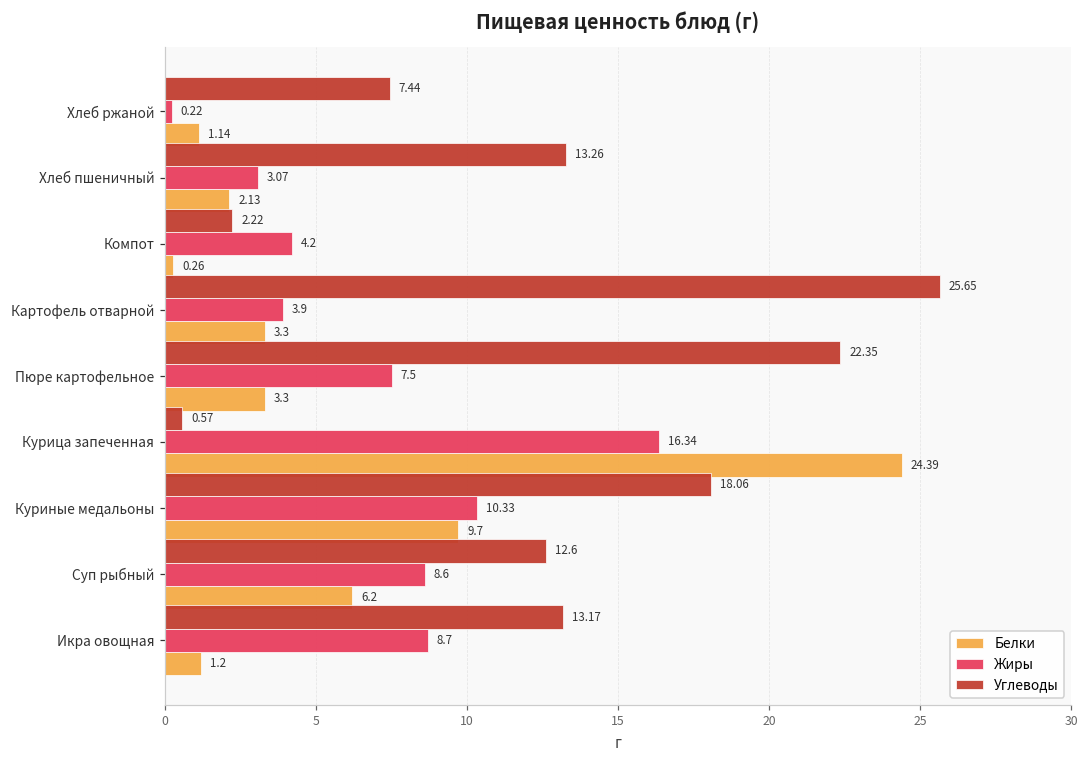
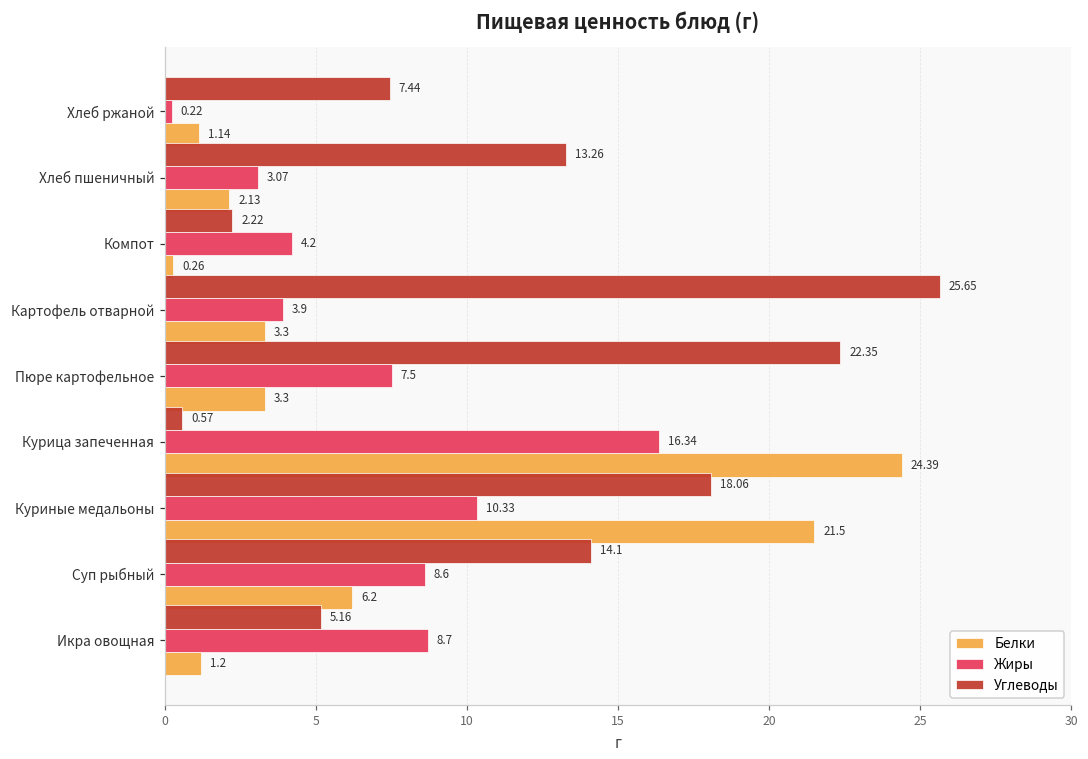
  {
    "Белки": {
      "Хлеб ржаной": 1.14,
      "Хлеб пшеничный": 2.13,
      "Компот": 0.26,
      "Картофель отварной": 3.3,
      "Пюре картофельное": 3.3,
      "Курица запеченная": 24.39,
-     "Куриные медальоны": 9.7,
+     "Куриные медальоны": 21.5,
      "Суп рыбный": 6.2,
      "Икра овощная": 1.2
    },
    "Жиры": {
      "Хлеб ржаной": 0.22,
      "Хлеб пшеничный": 3.07,
      "Компот": 4.2,
      "Картофель отварной": 3.9,
      "Пюре картофельное": 7.5,
      "Курица запеченная": 16.34,
      "Куриные медальоны": 10.33,
      "Суп рыбный": 8.6,
      "Икра овощная": 8.7
    },
    "Углеводы": {
      "Хлеб ржаной": 7.44,
      "Хлеб пшеничный": 13.26,
      "Компот": 2.22,
      "Картофель отварной": 25.65,
      "Пюре картофельное": 22.35,
      "Курица запеченная": 0.57,
      "Куриные медальоны": 18.06,
-     "Суп рыбный": 12.6,
-     "Икра овощная": 13.17
+     "Суп рыбный": 14.1,
+     "Икра овощная": 5.16
    }
  }
